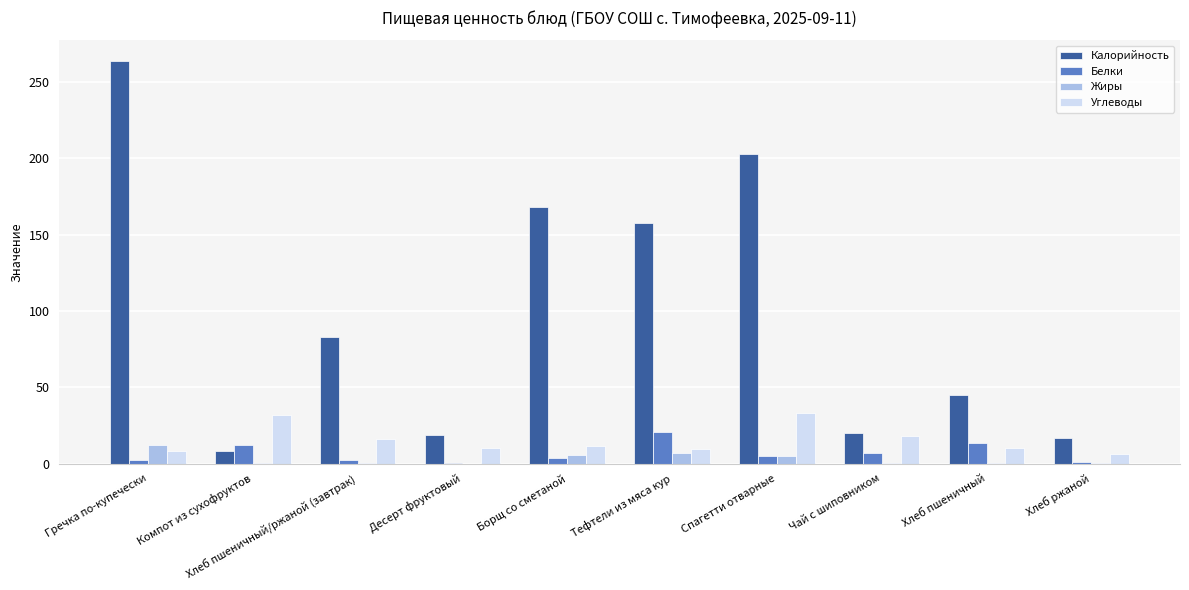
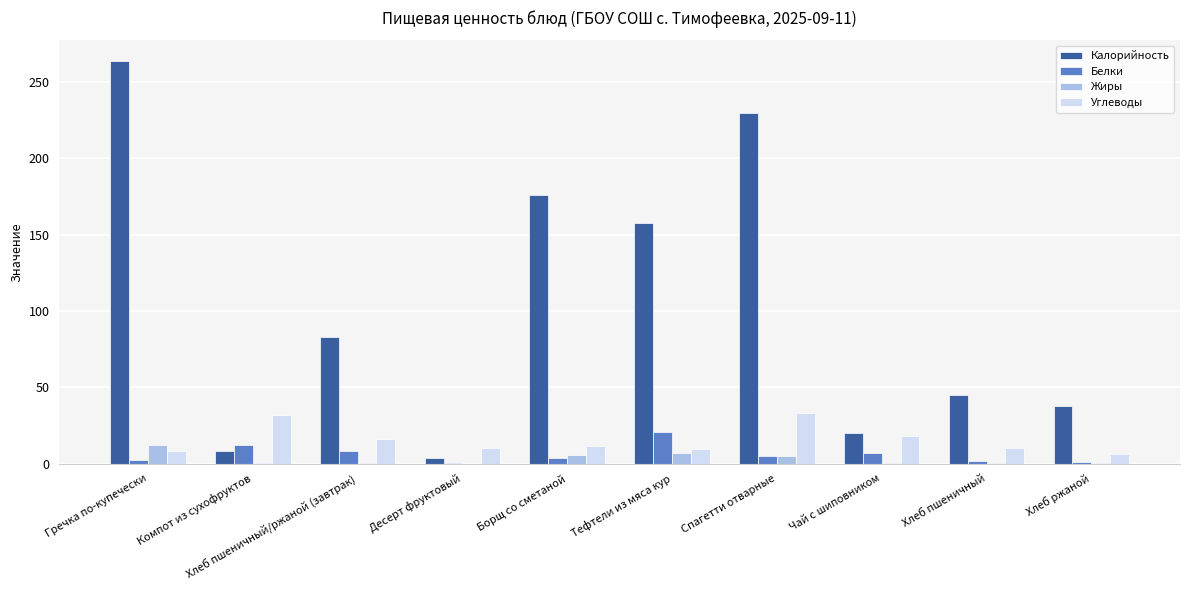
  {
    "Калорийность": {
      "Гречка по-купечески": 264,
      "Компот из сухофруктов": 8,
      "Хлеб пшеничный/ржаной (завтрак)": 83,
-     "Десерт фруктовый": 19,
-     "Борщ со сметаной": 168,
+     "Десерт фруктовый": 4,
+     "Борщ со сметаной": 176,
      "Тефтели из мяса кур": 158,
-     "Спагетти отварные": 203,
+     "Спагетти отварные": 230,
      "Чай с шиповником": 20,
      "Хлеб пшеничный": 45,
-     "Хлеб ржаной": 17
+     "Хлеб ржаной": 38
    },
    "Белки": {
      "Гречка по-купечески": 3,
      "Компот из сухофруктов": 12,
-     "Хлеб пшеничный/ржаной (завтрак)": 3,
+     "Хлеб пшеничный/ржаной (завтрак)": 9,
      "Борщ со сметаной": 4,
      "Тефтели из мяса кур": 20,
      "Спагетти отварные": 5,
      "Чай с шиповником": 7,
-     "Хлеб пшеничный": 14
+     "Хлеб пшеничный": 2
    }
  }
